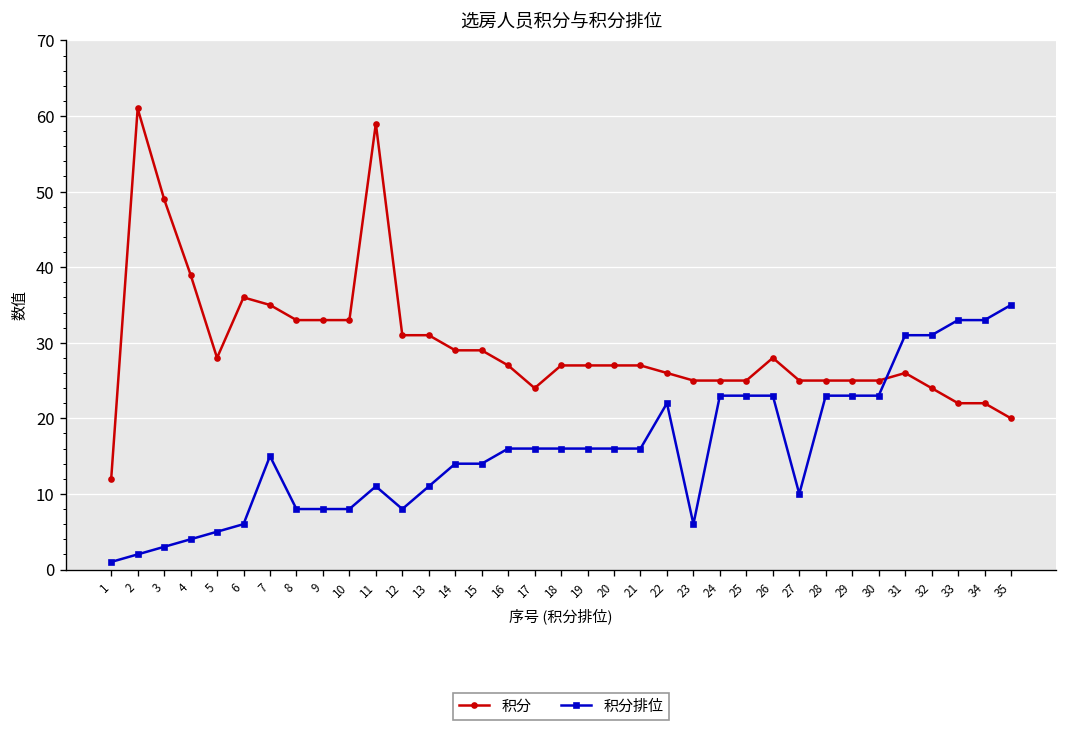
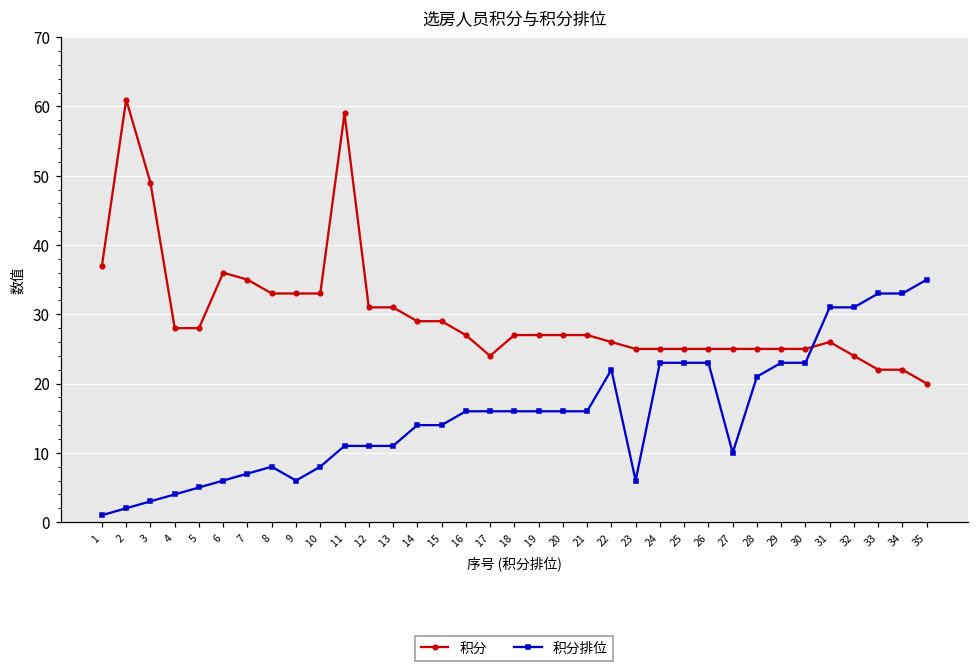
  {
    "积分": {
-     "1": 12,
+     "1": 37,
      "2": 61,
      "3": 49,
-     "4": 39,
+     "4": 28,
      "5": 28,
      "6": 36,
      "7": 35,
      "8": 33,
      "9": 33,
      "10": 33,
      "11": 59,
      "12": 31,
      "13": 31,
      "14": 29,
      "15": 29,
      "16": 27,
      "17": 24,
      "18": 27,
      "19": 27,
      "20": 27,
      "21": 27,
      "22": 26,
      "23": 25,
      "24": 25,
      "25": 25,
-     "26": 28,
+     "26": 25,
      "27": 25,
      "28": 25,
      "29": 25,
      "30": 25,
      "31": 26,
      "32": 24,
      "33": 22,
      "34": 22,
      "35": 20
    },
    "积分排位": {
      "1": 1,
      "2": 2,
      "3": 3,
      "4": 4,
      "5": 5,
      "6": 6,
-     "7": 15,
+     "7": 7,
      "8": 8,
-     "9": 8,
+     "9": 6,
      "10": 8,
      "11": 11,
-     "12": 8,
+     "12": 11,
      "13": 11,
      "14": 14,
      "15": 14,
      "16": 16,
      "17": 16,
      "18": 16,
      "19": 16,
      "20": 16,
      "21": 16,
      "22": 22,
      "23": 6,
      "24": 23,
      "25": 23,
      "26": 23,
      "27": 10,
-     "28": 23,
+     "28": 21,
      "29": 23,
      "30": 23,
      "31": 31,
      "32": 31,
      "33": 33,
      "34": 33,
      "35": 35
    }
  }
